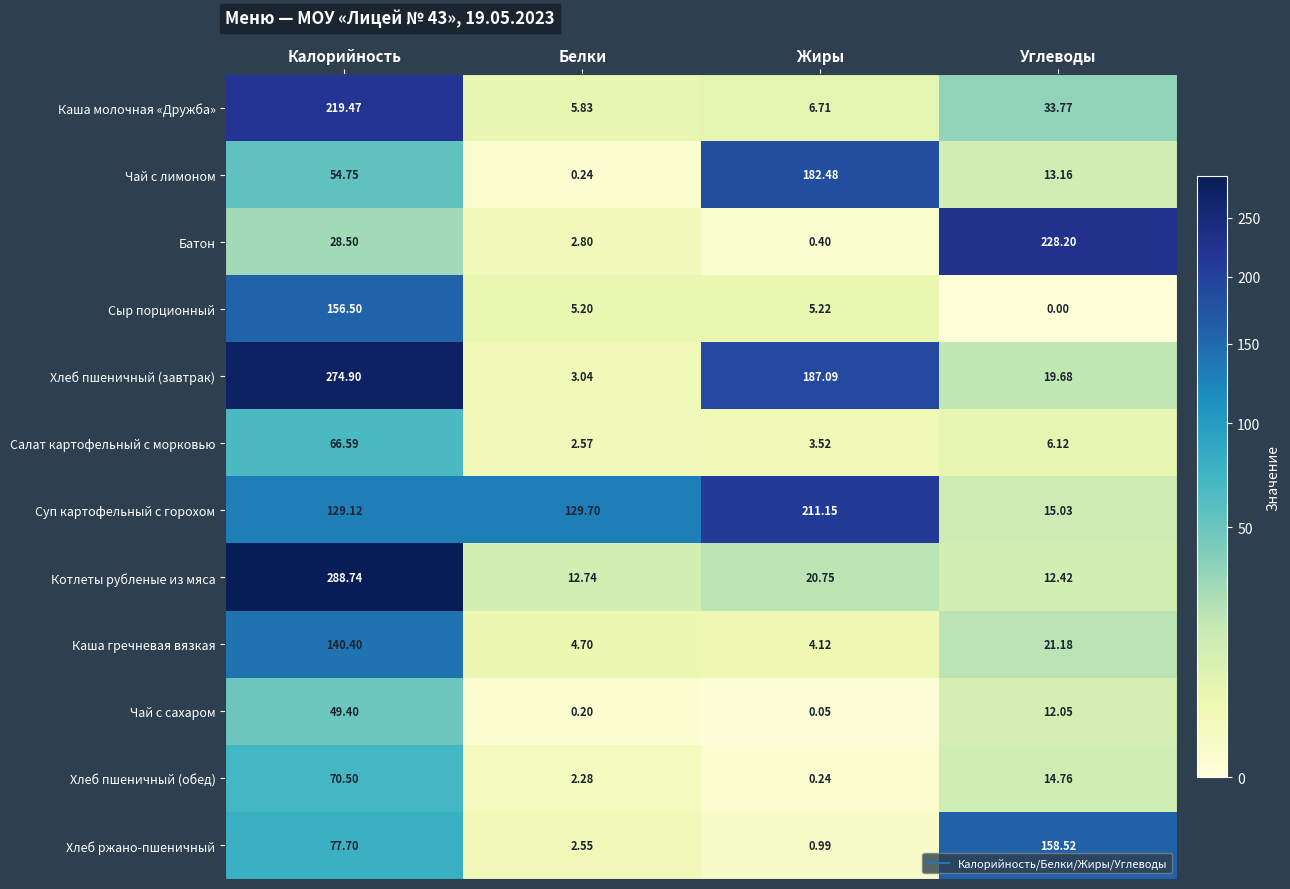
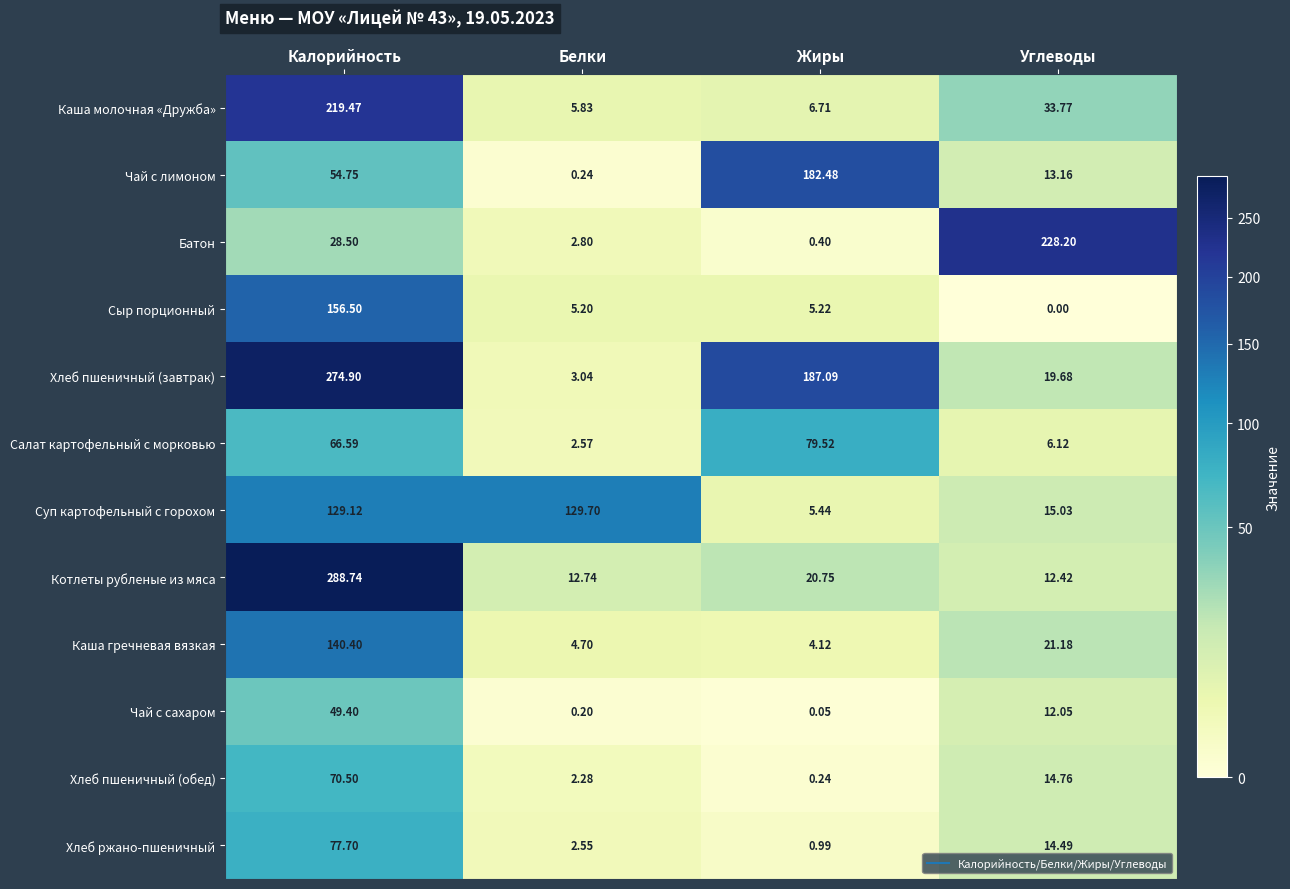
  {
    "Каша молочная «Дружба»": {
      "Калорийность": 219.47,
      "Белки": 5.83,
      "Жиры": 6.71,
      "Углеводы": 33.77
    },
    "Чай с лимоном": {
      "Калорийность": 54.75,
      "Белки": 0.24,
      "Жиры": 182.48,
      "Углеводы": 13.16
    },
    "Батон": {
      "Калорийность": 28.50,
      "Белки": 2.80,
      "Жиры": 0.40,
      "Углеводы": 228.20
    },
    "Сыр порционный": {
      "Калорийность": 156.50,
      "Белки": 5.20,
      "Жиры": 5.22,
      "Углеводы": 0.00
    },
    "Хлеб пшеничный (завтрак)": {
      "Калорийность": 274.90,
      "Белки": 3.04,
      "Жиры": 187.09,
      "Углеводы": 19.68
    },
    "Салат картофельный с морковью": {
      "Калорийность": 66.59,
      "Белки": 2.57,
-     "Жиры": 3.52,
+     "Жиры": 79.52,
      "Углеводы": 6.12
    },
    "Суп картофельный с горохом": {
      "Калорийность": 129.12,
      "Белки": 129.70,
-     "Жиры": 211.15,
+     "Жиры": 5.44,
      "Углеводы": 15.03
    },
    "Котлеты рубленые из мяса": {
      "Калорийность": 288.74,
      "Белки": 12.74,
      "Жиры": 20.75,
      "Углеводы": 12.42
    },
    "Каша гречневая вязкая": {
      "Калорийность": 140.40,
      "Белки": 4.70,
      "Жиры": 4.12,
      "Углеводы": 21.18
    },
    "Чай с сахаром": {
      "Калорийность": 49.40,
      "Белки": 0.20,
      "Жиры": 0.05,
      "Углеводы": 12.05
    },
    "Хлеб пшеничный (обед)": {
      "Калорийность": 70.50,
      "Белки": 2.28,
      "Жиры": 0.24,
      "Углеводы": 14.76
    },
    "Хлеб ржано-пшеничный": {
      "Калорийность": 77.70,
      "Белки": 2.55,
      "Жиры": 0.99,
-     "Углеводы": 158.52
+     "Углеводы": 14.49
    }
  }
